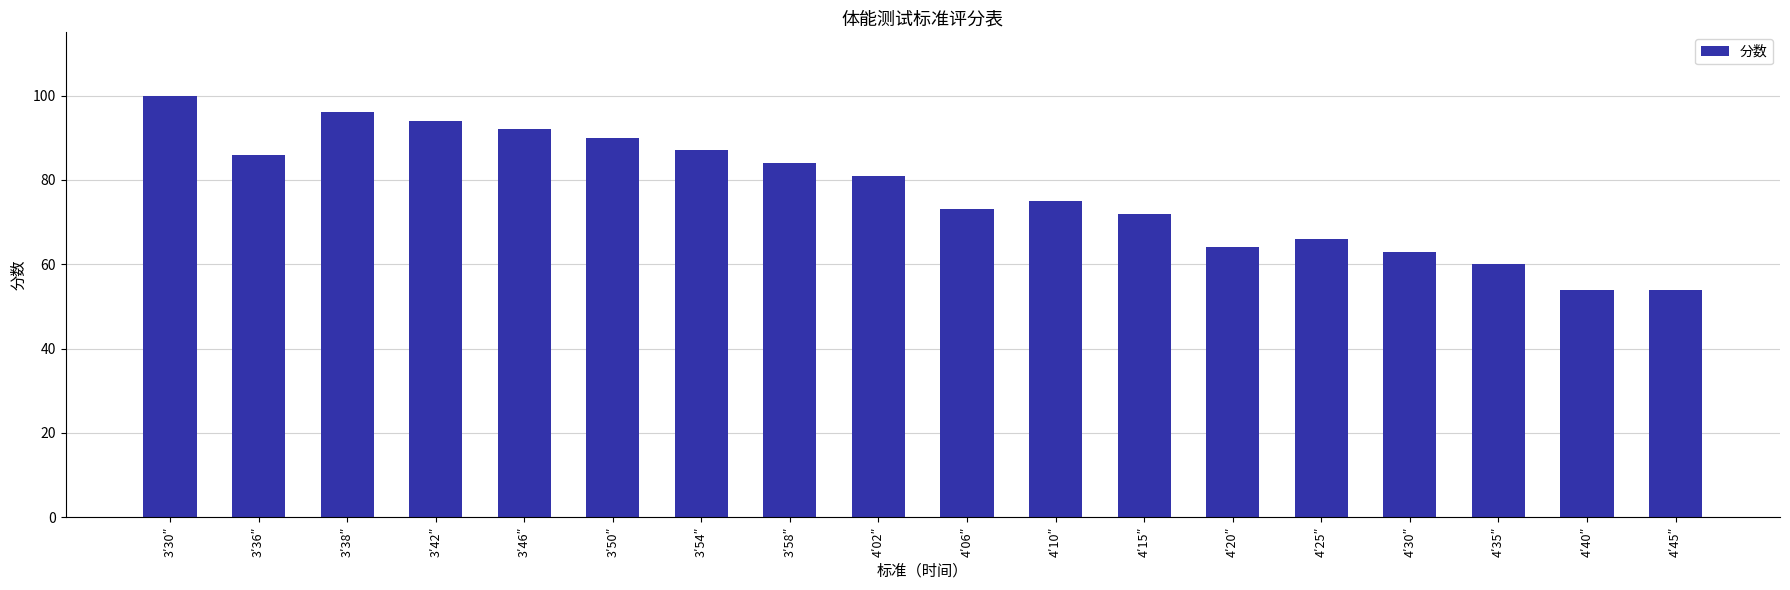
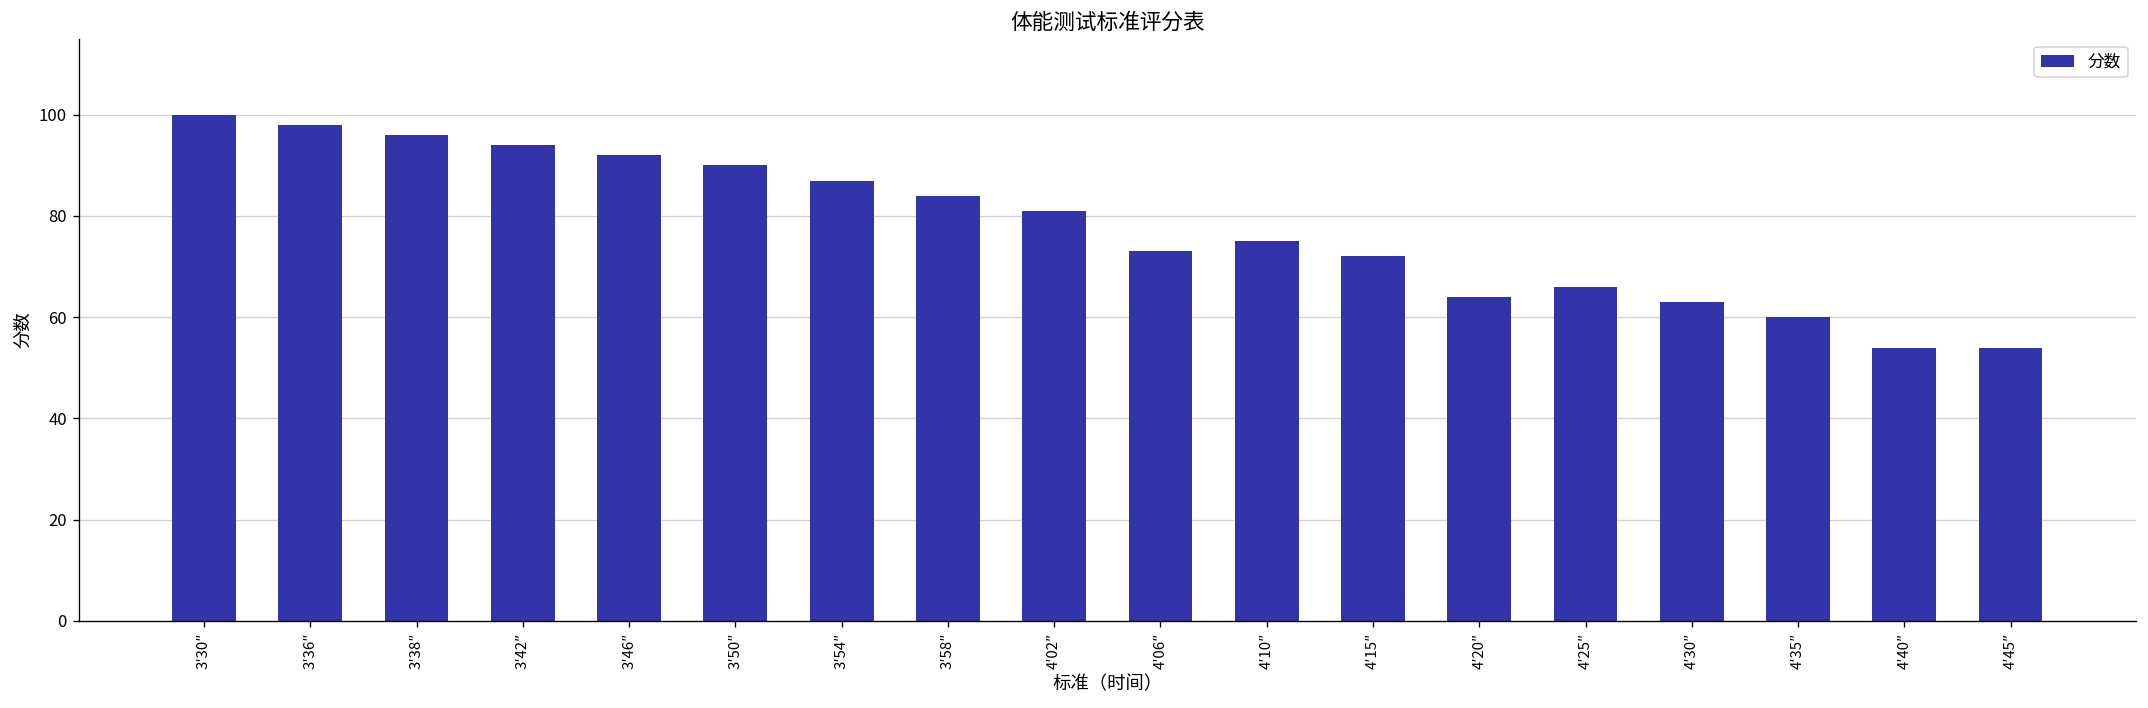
  {
    "3′30″": 100,
-   "3′36″": 86,
+   "3′36″": 98,
    "3′38″": 96,
    "3′42″": 94,
    "3′46″": 92,
    "3′50″": 90,
    "3′54″": 87,
    "3′58″": 84,
    "4′02″": 81,
    "4′06″": 73,
    "4′10″": 75,
    "4′15″": 72,
    "4′20″": 64,
    "4′25″": 66,
    "4′30″": 63,
    "4′35″": 60,
    "4′40″": 54,
    "4′45″": 54
  }
